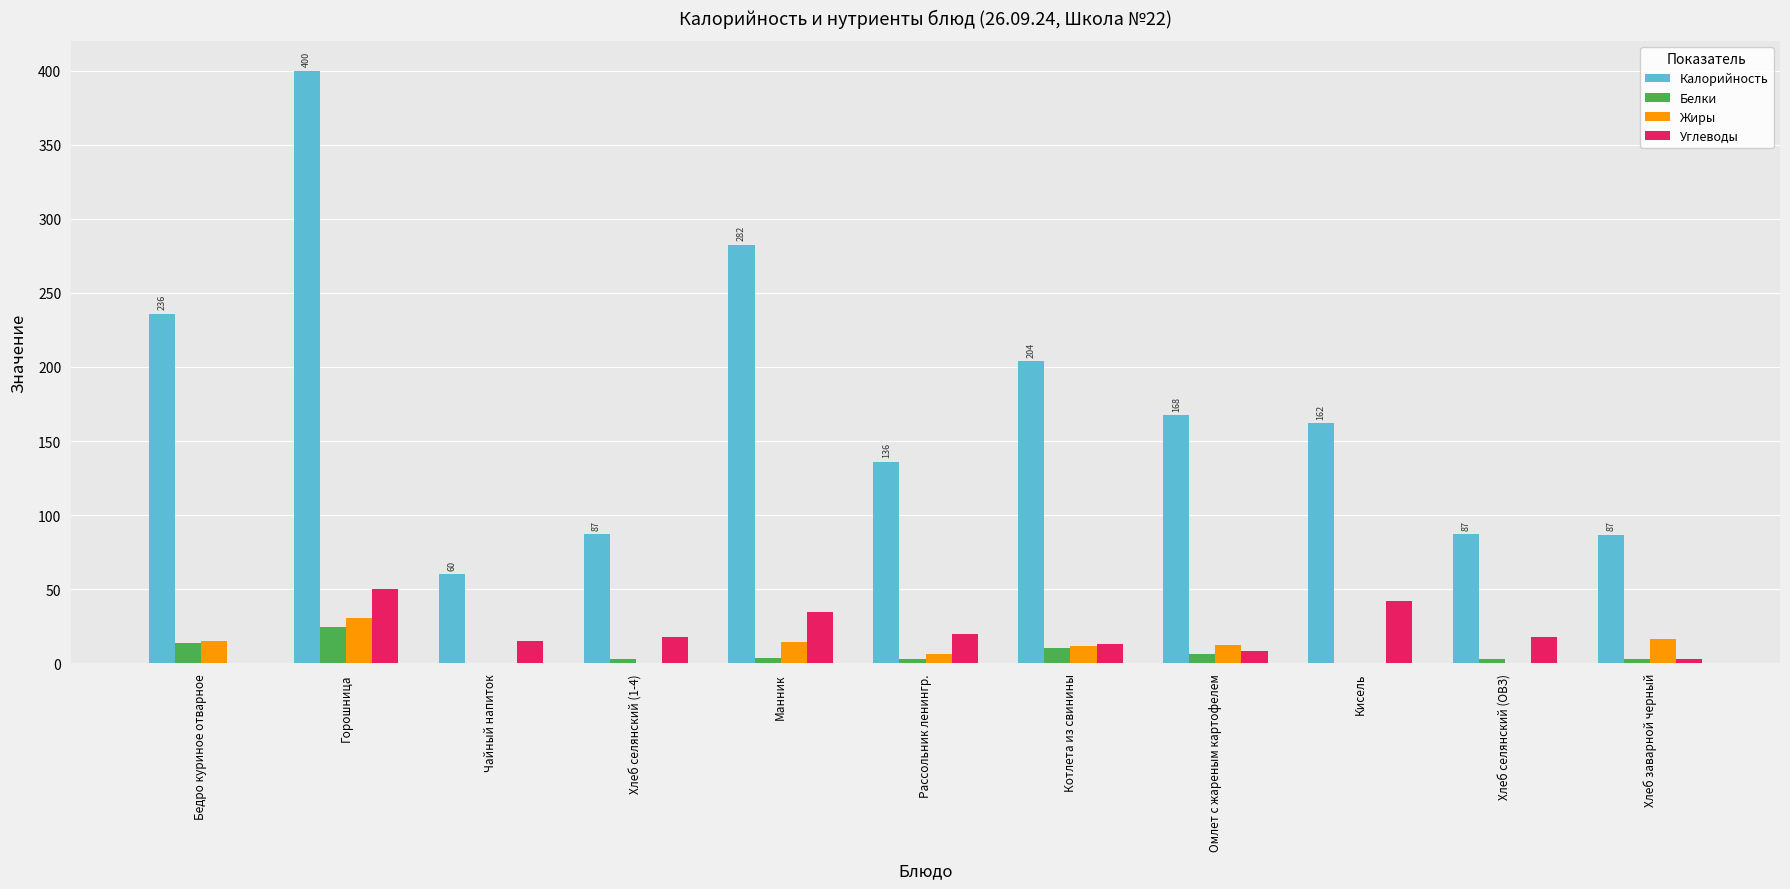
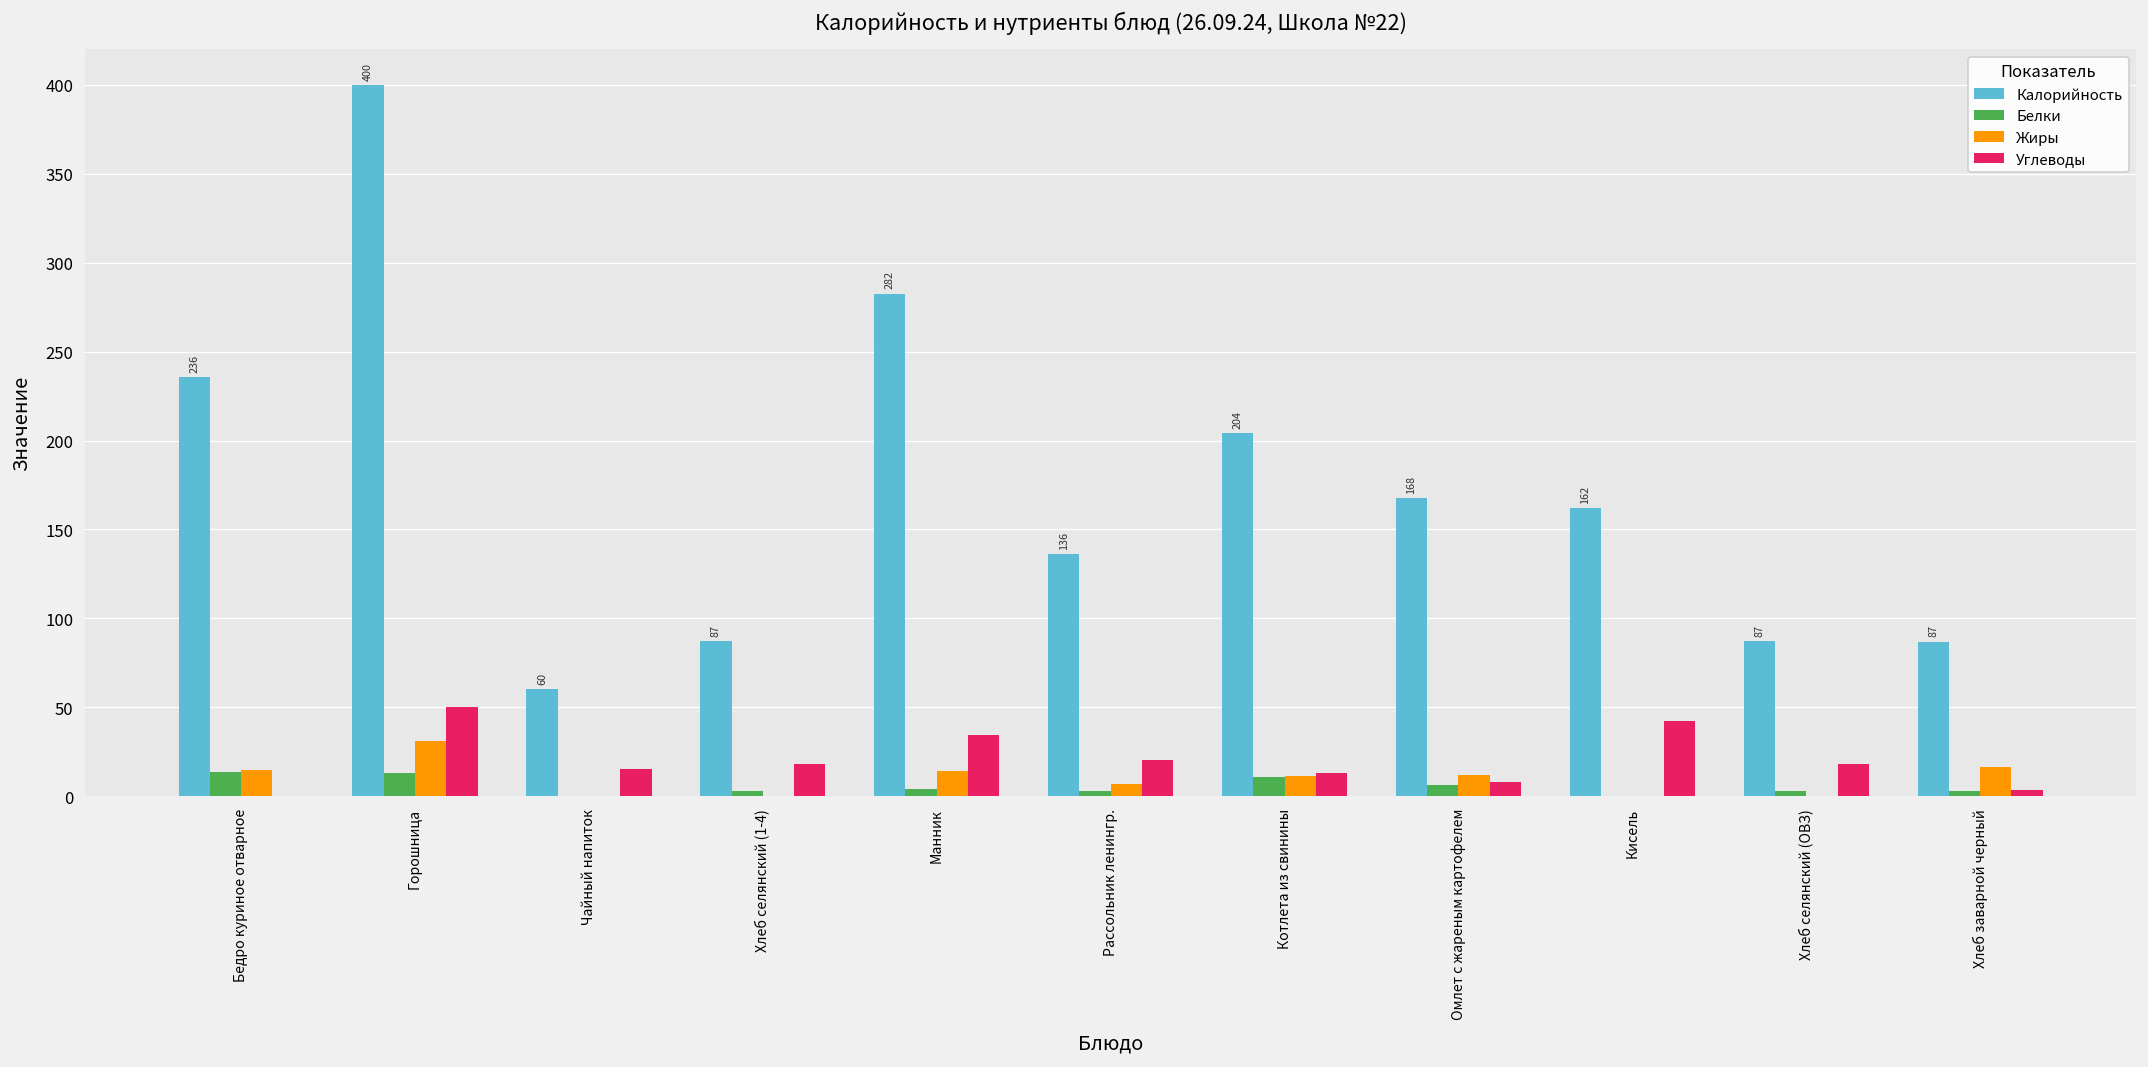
  {
    "Калорийность": {
      "Бедро куриное отварное": 236,
      "Горошница": 400,
      "Чайный напиток": 60,
      "Хлеб селянский (1-4)": 87,
      "Манник": 282,
      "Рассольник ленингр.": 136,
      "Котлета из свинины": 204,
      "Омлет с жареным картофелем": 168,
      "Кисель": 162,
      "Хлеб селянский (ОВЗ)": 87,
      "Хлеб заварной черный": 87
    },
    "Белки": {
      "Бедро куриное отварное": 14,
-     "Горошница": 24,
+     "Горошница": 13,
      "Хлеб селянский (1-4)": 3,
      "Манник": 4,
      "Рассольник ленингр.": 3,
      "Котлета из свинины": 11,
      "Омлет с жареным картофелем": 6,
      "Кисель": 0,
      "Хлеб селянский (ОВЗ)": 3,
      "Хлеб заварной черный": 3
    },
    "Жиры": {
      "Бедро куриное отварное": 15,
      "Горошница": 31,
      "Манник": 14,
      "Рассольник ленингр.": 7,
      "Котлета из свинины": 11,
      "Омлет с жареным картофелем": 12,
      "Кисель": 0,
      "Хлеб заварной черный": 16
    },
    "Углеводы": {
      "Бедро куриное отварное": 0,
      "Горошница": 50,
      "Чайный напиток": 15,
      "Хлеб селянский (1-4)": 18,
      "Манник": 34,
      "Рассольник ленингр.": 20,
      "Котлета из свинины": 13,
      "Омлет с жареным картофелем": 8,
      "Кисель": 42,
      "Хлеб селянский (ОВЗ)": 18,
      "Хлеб заварной черный": 3
    }
  }
